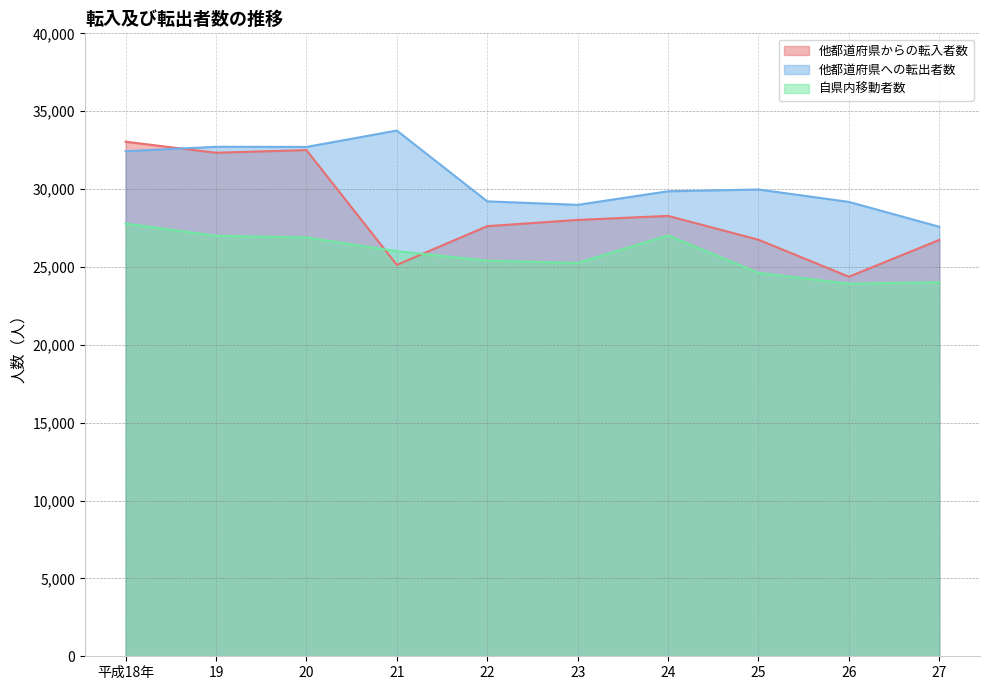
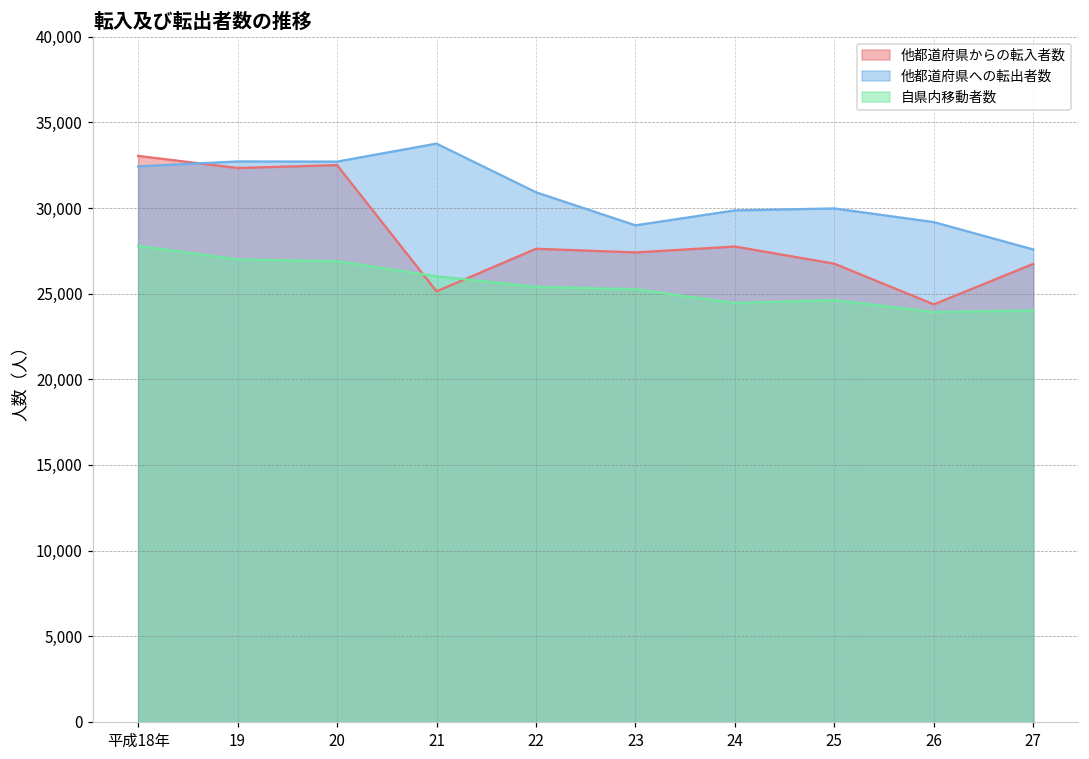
  {
    "他都道府県からの転入者数": {
      "平成18年": "33,000",
      "19": "32,300",
      "20": "32,500",
      "21": "25,100",
      "22": "27,600",
-     "23": "28,000",
-     "24": "28,300",
+     "23": "27,400",
+     "24": "27,800",
      "25": "26,700",
      "26": "24,400",
      "27": "26,700"
    },
    "他都道府県への転出者数": {
      "平成18年": "32,400",
      "19": "32,700",
      "20": "32,700",
      "21": "33,800",
-     "22": "29,200",
+     "22": "30,900",
      "23": "29,000",
      "24": "29,900",
      "25": "30,000",
      "26": "29,200",
      "27": "27,600"
    },
    "自県内移動者数": {
      "平成18年": "27,800",
      "19": "27,000",
      "20": "26,900",
      "21": "26,000",
      "22": "25,400",
      "23": "25,300",
-     "24": "27,000",
+     "24": "24,500",
      "25": "24,600",
      "26": "23,900",
      "27": "24,000"
    }
  }
